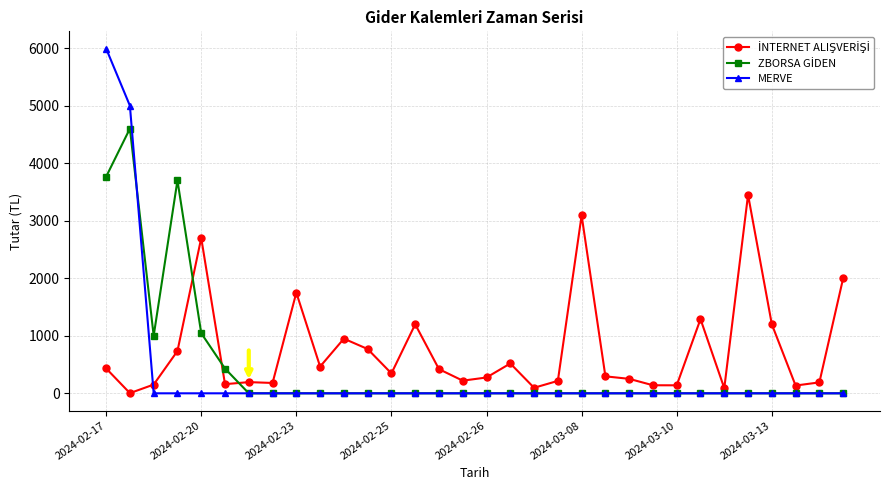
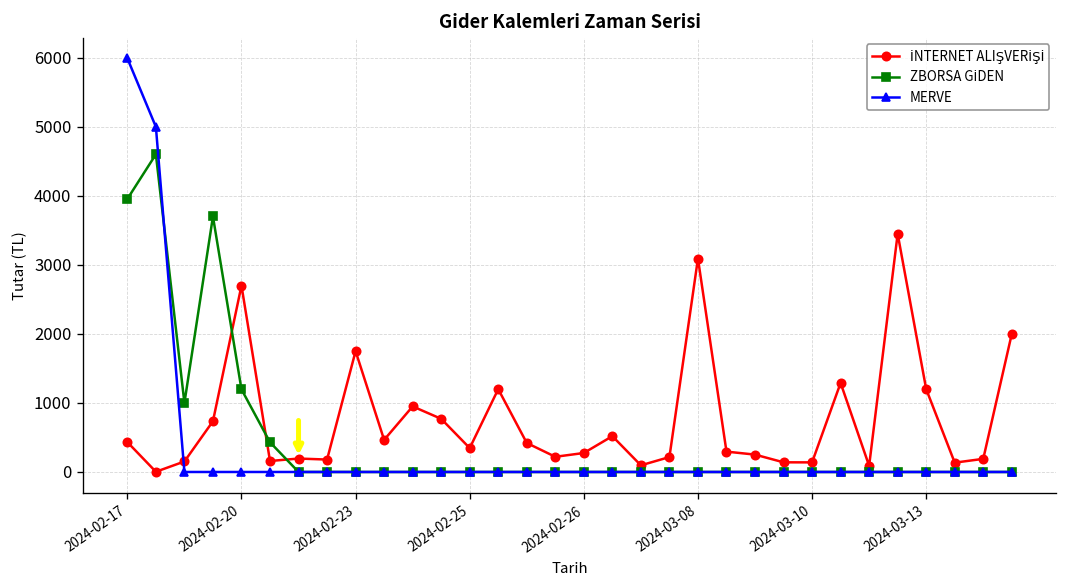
  {
    "İNTERNET ALIŞVERİŞİ": {
      "2024-02-17": 400,
      "2024-02-20": 2700,
      "2024-03-08": 3100
    },
    "ZBORSA GİDEN": {
-     "2024-02-17": 3800,
-     "2024-02-20": 1000
+     "2024-02-17": 4000,
+     "2024-02-20": 1200
    },
    "MERVE": {
      "2024-02-17": 6000,
      "2024-02-20": 0
    }
  }
